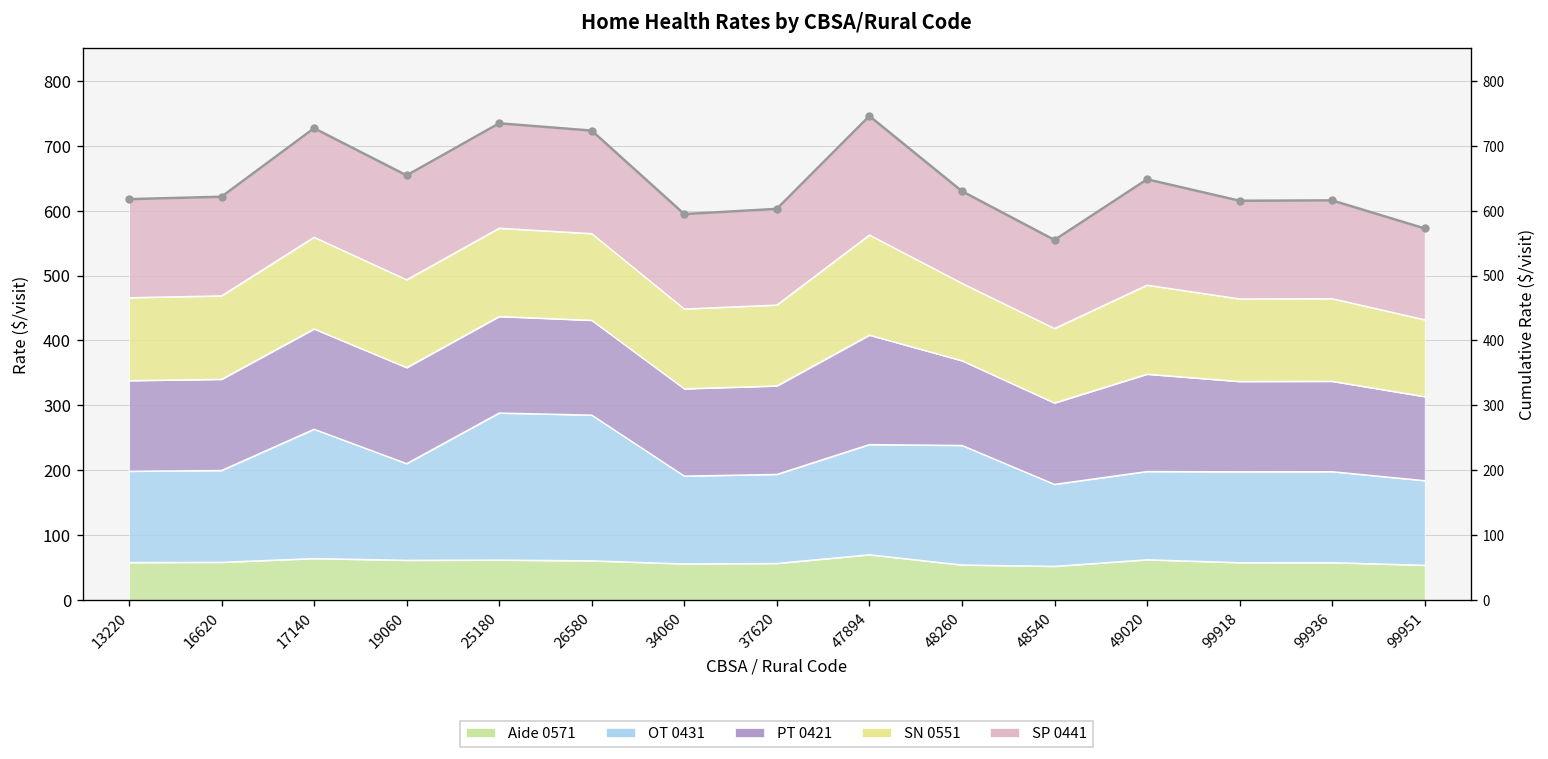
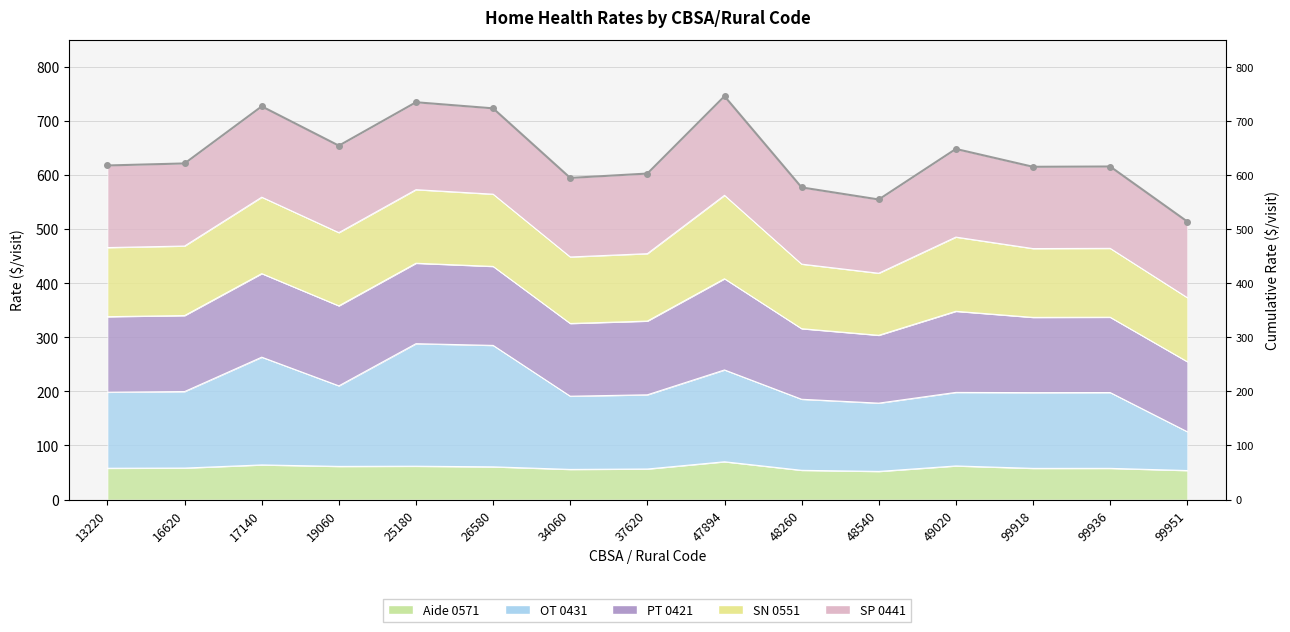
  {
    "OT 0431": {
      "13220": 140,
      "16620": 140,
      "17140": 200,
      "19060": 150,
      "25180": 230,
      "26580": 220,
      "34060": 140,
      "37620": 140,
      "47894": 170,
-     "48260": 180,
+     "48260": 130,
      "48540": 130,
      "49020": 140,
      "99918": 140,
      "99936": 140,
-     "99951": 130
+     "99951": 70
    }
  }
